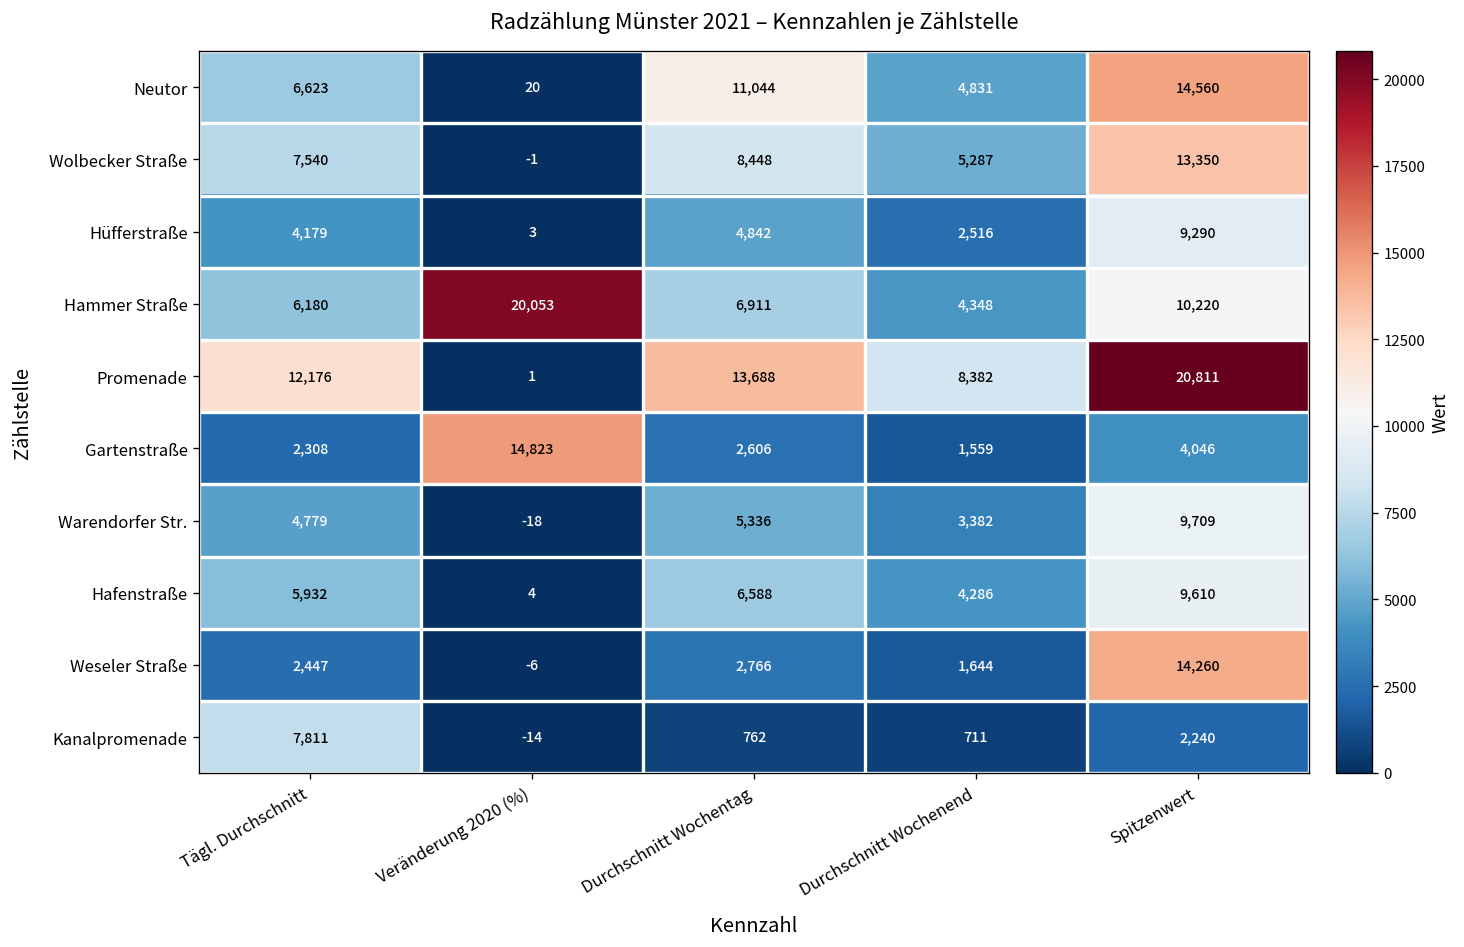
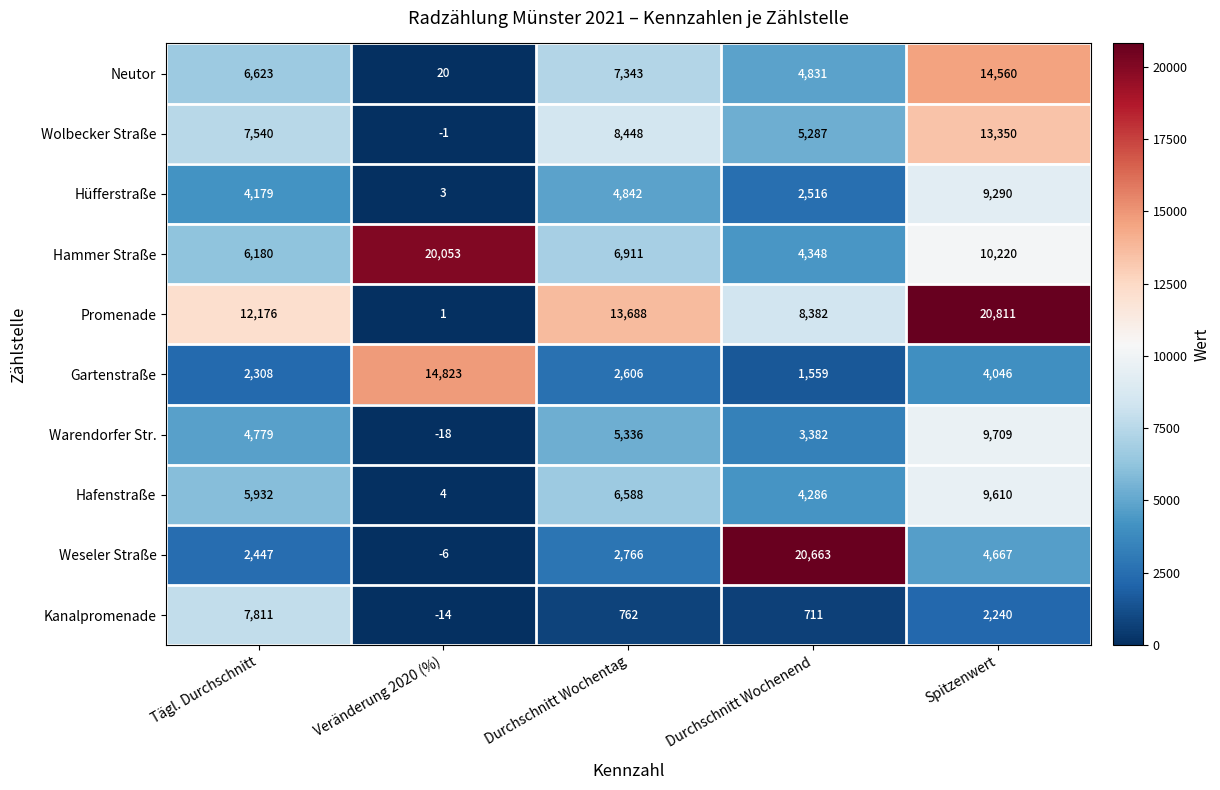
  {
    "Neutor": {
      "Tägl. Durchschnitt": "6,623",
      "Veränderung 2020 (%)": "20",
-     "Durchschnitt Wochentag": "11,044",
+     "Durchschnitt Wochentag": "7,343",
      "Durchschnitt Wochenend": "4,831",
      "Spitzenwert": "14,560"
    },
    "Wolbecker Straße": {
      "Tägl. Durchschnitt": "7,540",
      "Veränderung 2020 (%)": "-1",
      "Durchschnitt Wochentag": "8,448",
      "Durchschnitt Wochenend": "5,287",
      "Spitzenwert": "13,350"
    },
    "Hüfferstraße": {
      "Tägl. Durchschnitt": "4,179",
      "Veränderung 2020 (%)": "3",
      "Durchschnitt Wochentag": "4,842",
      "Durchschnitt Wochenend": "2,516",
      "Spitzenwert": "9,290"
    },
    "Hammer Straße": {
      "Tägl. Durchschnitt": "6,180",
      "Veränderung 2020 (%)": "20,053",
      "Durchschnitt Wochentag": "6,911",
      "Durchschnitt Wochenend": "4,348",
      "Spitzenwert": "10,220"
    },
    "Promenade": {
      "Tägl. Durchschnitt": "12,176",
      "Veränderung 2020 (%)": "1",
      "Durchschnitt Wochentag": "13,688",
      "Durchschnitt Wochenend": "8,382",
      "Spitzenwert": "20,811"
    },
    "Gartenstraße": {
      "Tägl. Durchschnitt": "2,308",
      "Veränderung 2020 (%)": "14,823",
      "Durchschnitt Wochentag": "2,606",
      "Durchschnitt Wochenend": "1,559",
      "Spitzenwert": "4,046"
    },
    "Warendorfer Str.": {
      "Tägl. Durchschnitt": "4,779",
      "Veränderung 2020 (%)": "-18",
      "Durchschnitt Wochentag": "5,336",
      "Durchschnitt Wochenend": "3,382",
      "Spitzenwert": "9,709"
    },
    "Hafenstraße": {
      "Tägl. Durchschnitt": "5,932",
      "Veränderung 2020 (%)": "4",
      "Durchschnitt Wochentag": "6,588",
      "Durchschnitt Wochenend": "4,286",
      "Spitzenwert": "9,610"
    },
    "Weseler Straße": {
      "Tägl. Durchschnitt": "2,447",
      "Veränderung 2020 (%)": "-6",
      "Durchschnitt Wochentag": "2,766",
-     "Durchschnitt Wochenend": "1,644",
-     "Spitzenwert": "14,260"
+     "Durchschnitt Wochenend": "20,663",
+     "Spitzenwert": "4,667"
    },
    "Kanalpromenade": {
      "Tägl. Durchschnitt": "7,811",
      "Veränderung 2020 (%)": "-14",
      "Durchschnitt Wochentag": "762",
      "Durchschnitt Wochenend": "711",
      "Spitzenwert": "2,240"
    }
  }
